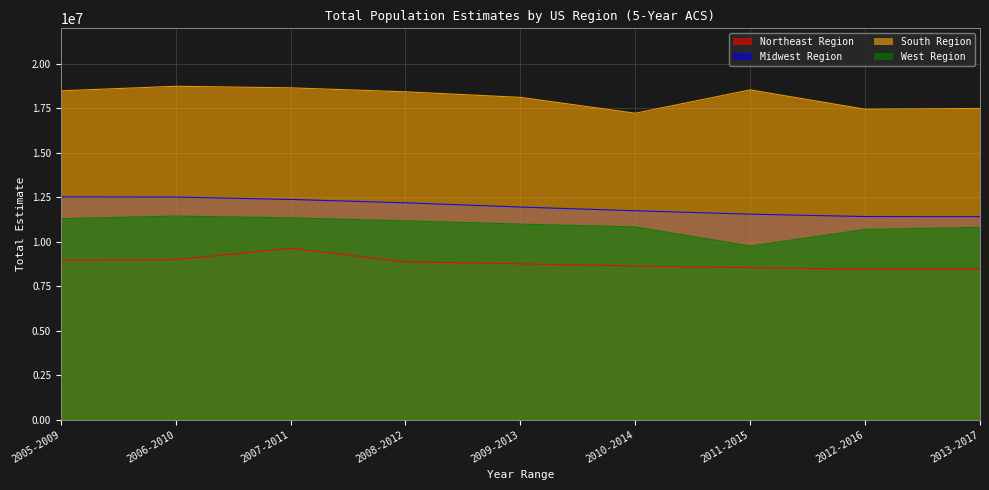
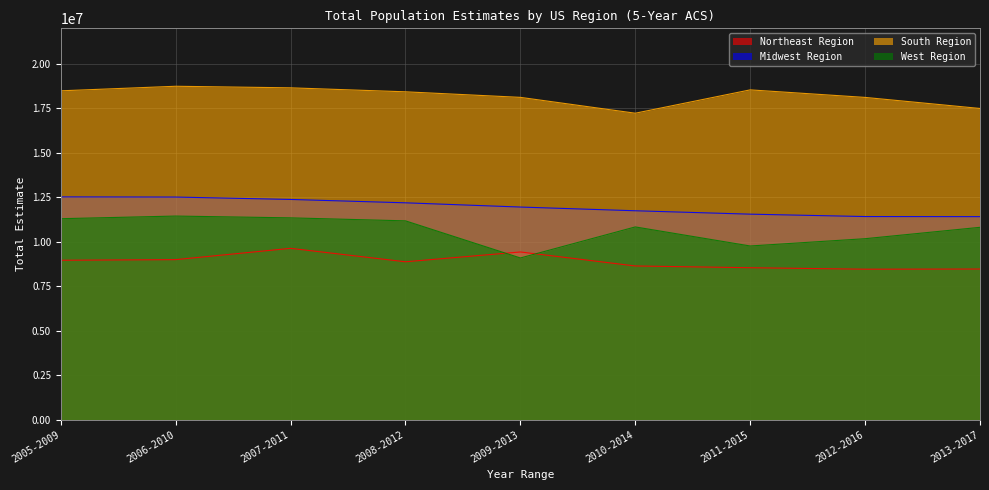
  {
    "Northeast Region": {
      "2005-2009": 9000000,
      "2006-2010": 9000000,
      "2007-2011": 9600000,
      "2008-2012": 8900000,
-     "2009-2013": 8800000,
+     "2009-2013": 9400000,
      "2010-2014": 8600000,
      "2011-2015": 8500000,
      "2012-2016": 8500000,
      "2013-2017": 8500000
    },
    "Midwest Region": {
      "2005-2009": 12500000,
      "2006-2010": 12500000,
      "2007-2011": 12400000,
      "2008-2012": 12200000,
      "2009-2013": 12000000,
      "2010-2014": 11700000,
      "2011-2015": 11600000,
      "2012-2016": 11400000,
      "2013-2017": 11400000
    },
    "South Region": {
      "2005-2009": 18500000,
      "2006-2010": 18700000,
      "2007-2011": 18700000,
      "2008-2012": 18400000,
      "2009-2013": 18100000,
      "2010-2014": 17200000,
      "2011-2015": 18500000,
-     "2012-2016": 17500000,
+     "2012-2016": 18100000,
      "2013-2017": 17500000
    },
    "West Region": {
      "2005-2009": 11300000,
      "2006-2010": 11400000,
      "2007-2011": 11300000,
      "2008-2012": 11200000,
-     "2009-2013": 11000000,
+     "2009-2013": 9100000,
      "2010-2014": 10800000,
      "2011-2015": 9800000,
-     "2012-2016": 10700000,
+     "2012-2016": 10200000,
      "2013-2017": 10800000
    }
  }
